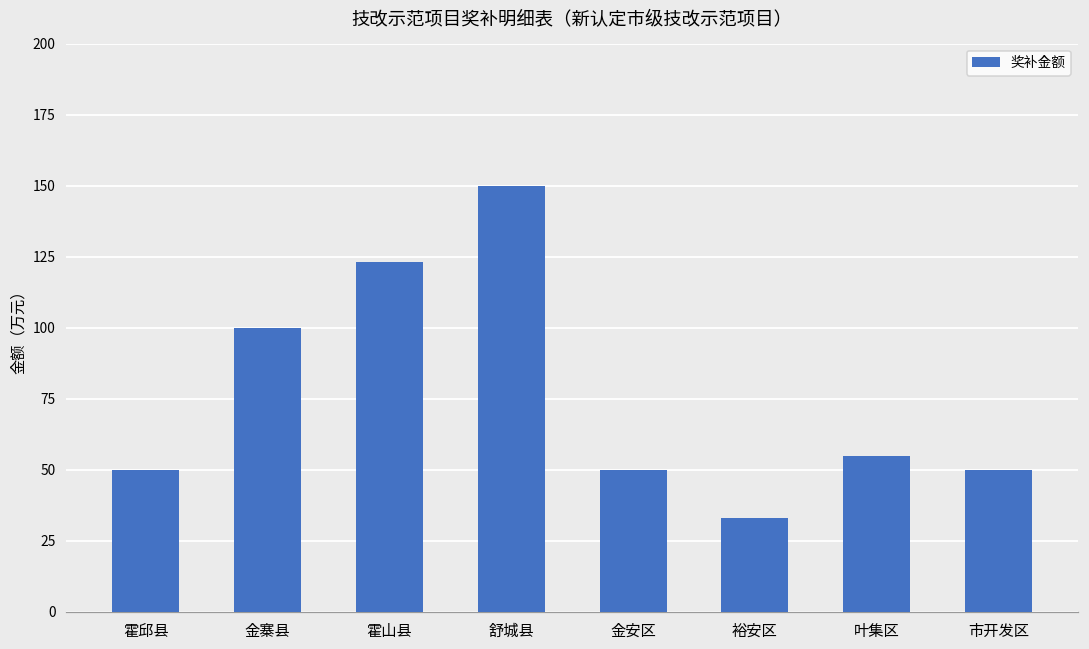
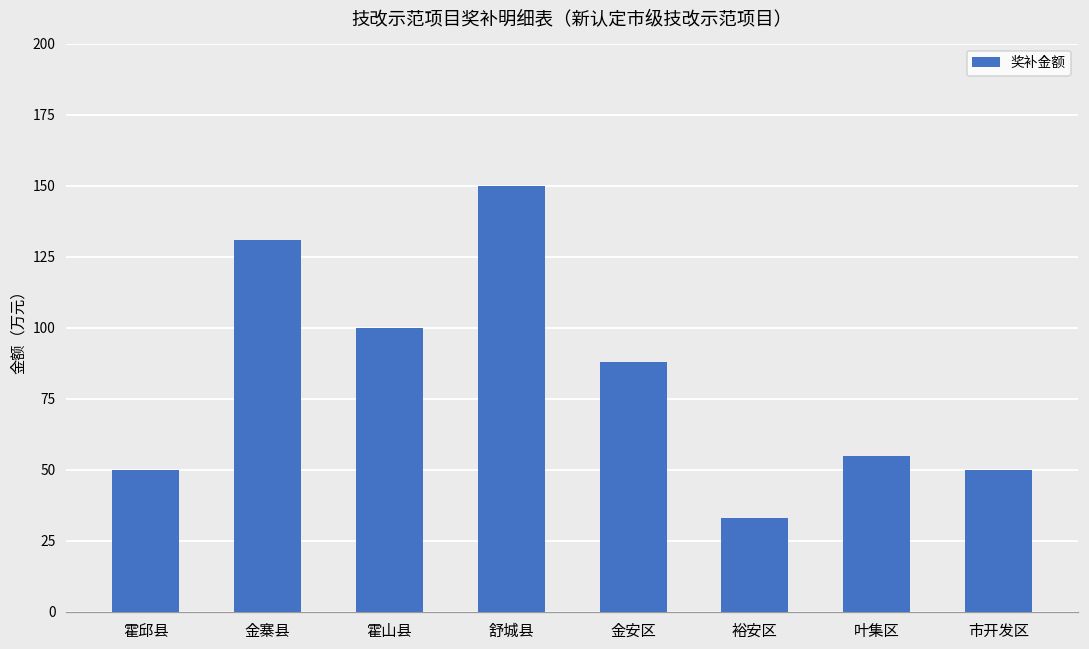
  {
    "霍邱县": 50,
-   "金寨县": 100,
-   "霍山县": 123,
+   "金寨县": 131,
+   "霍山县": 100,
    "舒城县": 150,
-   "金安区": 50,
+   "金安区": 88,
    "裕安区": 33,
    "叶集区": 55,
    "市开发区": 50
  }
